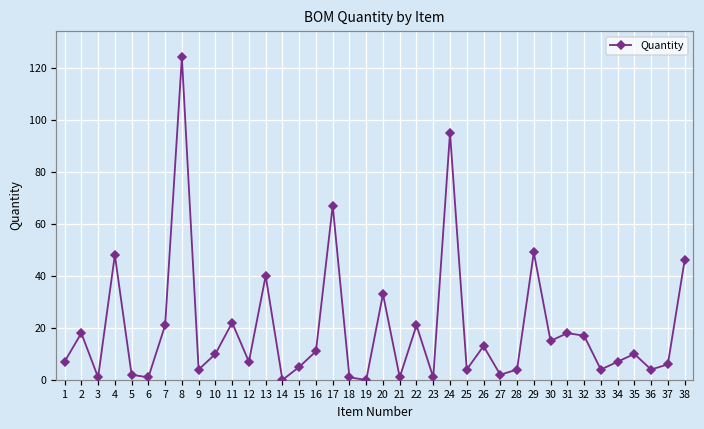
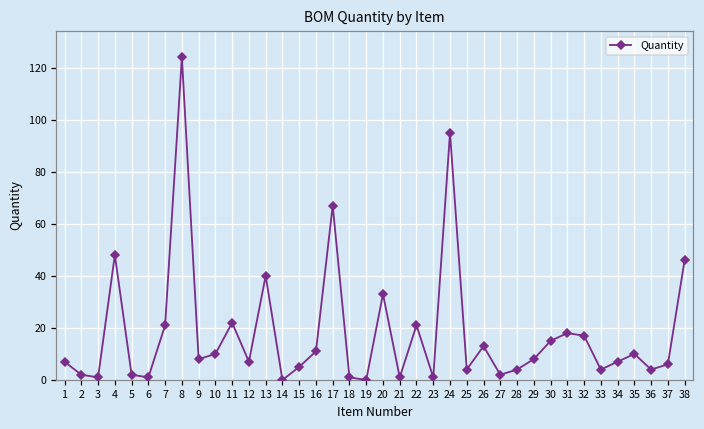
  {
    "1": 7,
-   "2": 18,
+   "2": 2,
    "3": 1,
    "4": 48,
    "5": 2,
    "6": 1,
    "7": 21,
    "8": 124,
-   "9": 4,
+   "9": 8,
    "10": 10,
    "11": 22,
    "12": 7,
    "13": 40,
    "14": 0,
    "15": 5,
    "16": 11,
    "17": 67,
    "18": 1,
    "19": 0,
    "20": 33,
    "21": 1,
    "22": 21,
    "23": 1,
    "24": 95,
    "25": 4,
    "26": 13,
    "27": 2,
    "28": 4,
-   "29": 49,
+   "29": 8,
    "30": 15,
    "31": 18,
    "32": 17,
    "33": 4,
    "34": 7,
    "35": 10,
    "36": 4,
    "37": 6,
    "38": 46
  }
